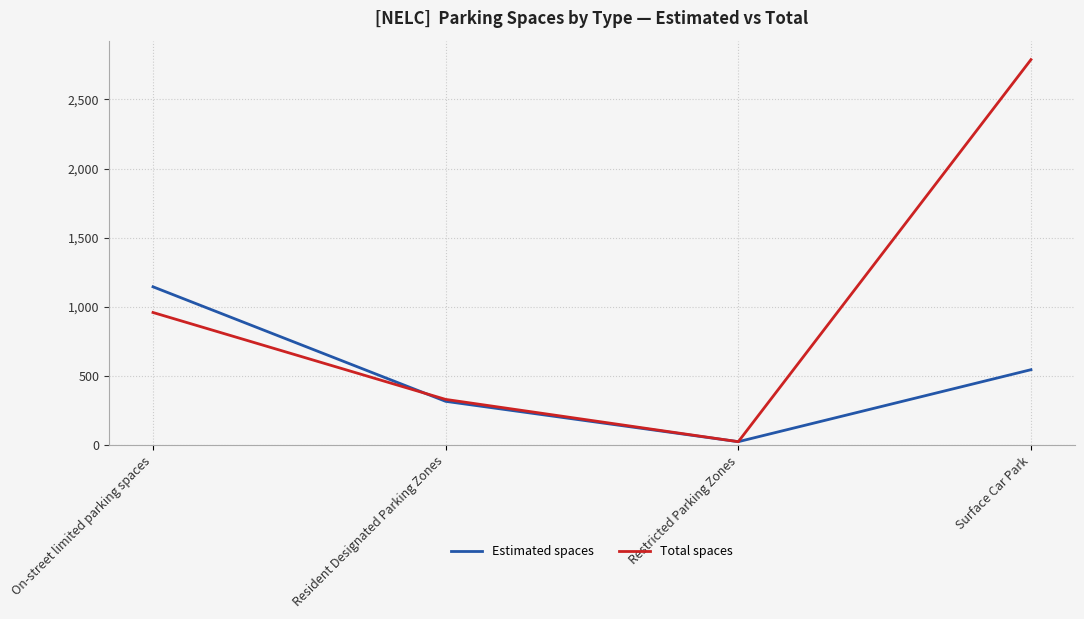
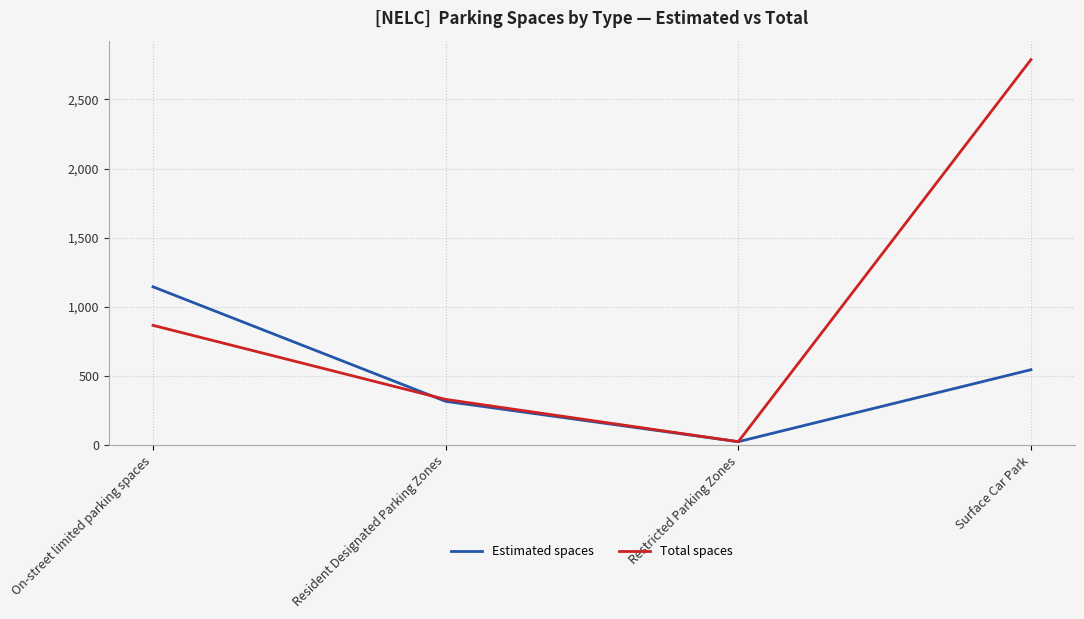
  {
    "Estimated spaces": {
      "On-street limited parking spaces": "1,140",
      "Surface Car Park": "540"
    },
    "Total spaces": {
-     "On-street limited parking spaces": "960",
+     "On-street limited parking spaces": "870",
      "Surface Car Park": "2,790"
    }
  }
